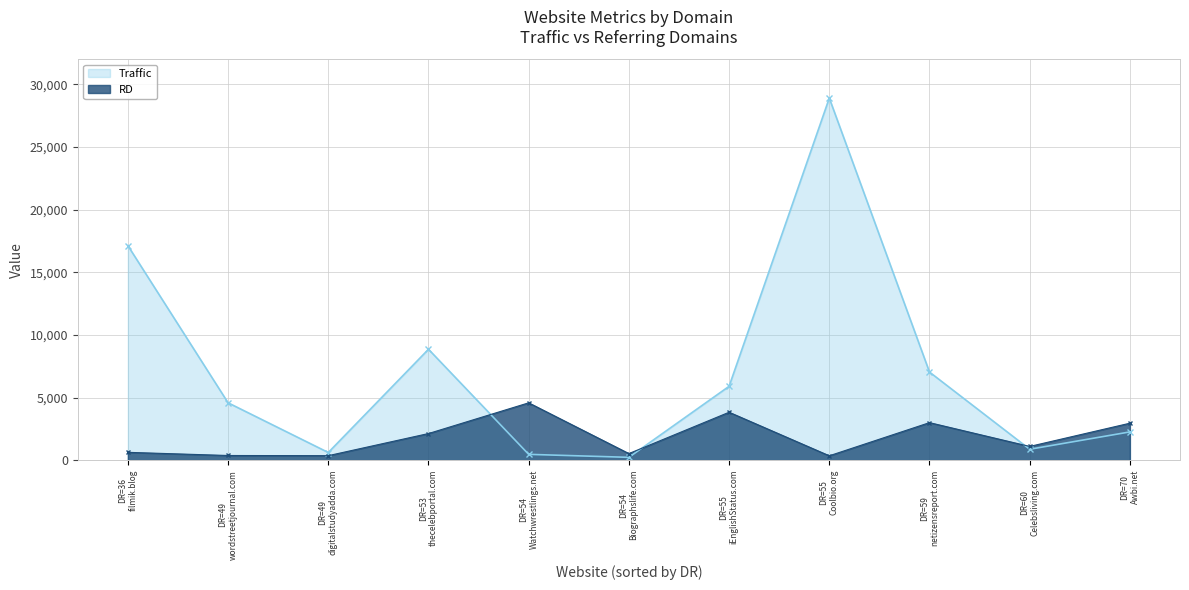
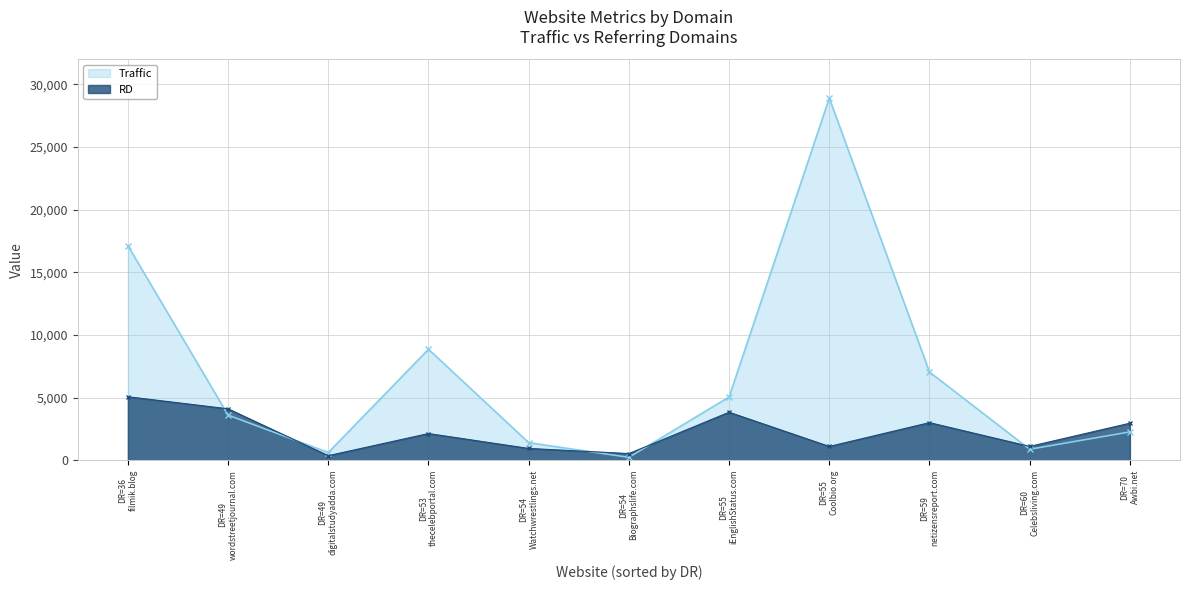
  {
    "Traffic": {
      "DR=36 filmik.blog": "17,100",
-     "DR=49 wordstreetjournal.com": "4,600",
+     "DR=49 wordstreetjournal.com": "3,600",
      "DR=49 digitalstudyadda.com": "600",
      "DR=53 thecelebportal.com": "8,900",
-     "DR=54 Watchwrestlings.net": "500",
+     "DR=54 Watchwrestlings.net": "1,400",
      "DR=54 Biographslife.com": "200",
-     "DR=55 iEnglishStatus.com": "5,900",
+     "DR=55 iEnglishStatus.com": "5,000",
      "DR=55 Coolbio.org": "28,900",
      "DR=59 netizensreport.com": "7,000",
      "DR=60 Celebsliving.com": "900",
      "DR=70 Awbi.net": "2,300"
    },
    "RD": {
-     "DR=36 filmik.blog": "600",
-     "DR=49 wordstreetjournal.com": "400",
+     "DR=36 filmik.blog": "5,100",
+     "DR=49 wordstreetjournal.com": "4,100",
      "DR=49 digitalstudyadda.com": "400",
      "DR=53 thecelebportal.com": "2,100",
-     "DR=54 Watchwrestlings.net": "4,600",
+     "DR=54 Watchwrestlings.net": "900",
      "DR=54 Biographslife.com": "500",
      "DR=55 iEnglishStatus.com": "3,800",
-     "DR=55 Coolbio.org": "400",
+     "DR=55 Coolbio.org": "1,100",
      "DR=59 netizensreport.com": "3,000",
      "DR=60 Celebsliving.com": "1,100",
      "DR=70 Awbi.net": "3,000"
    }
  }
